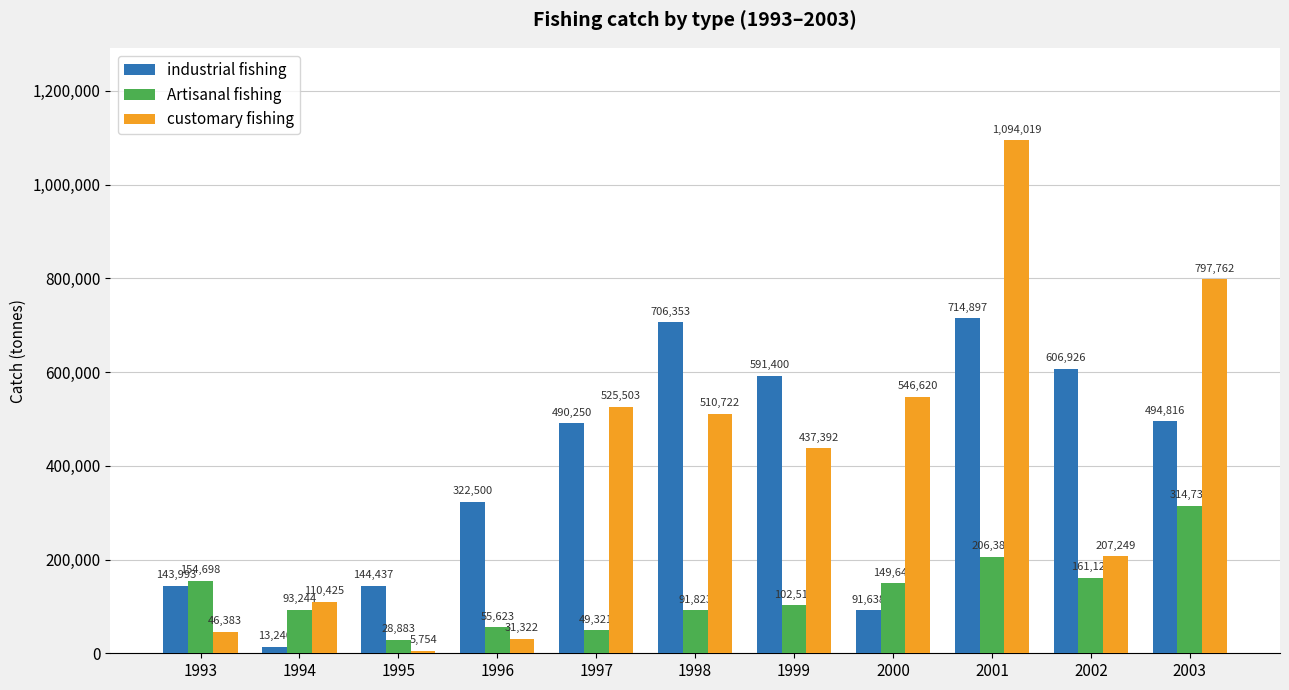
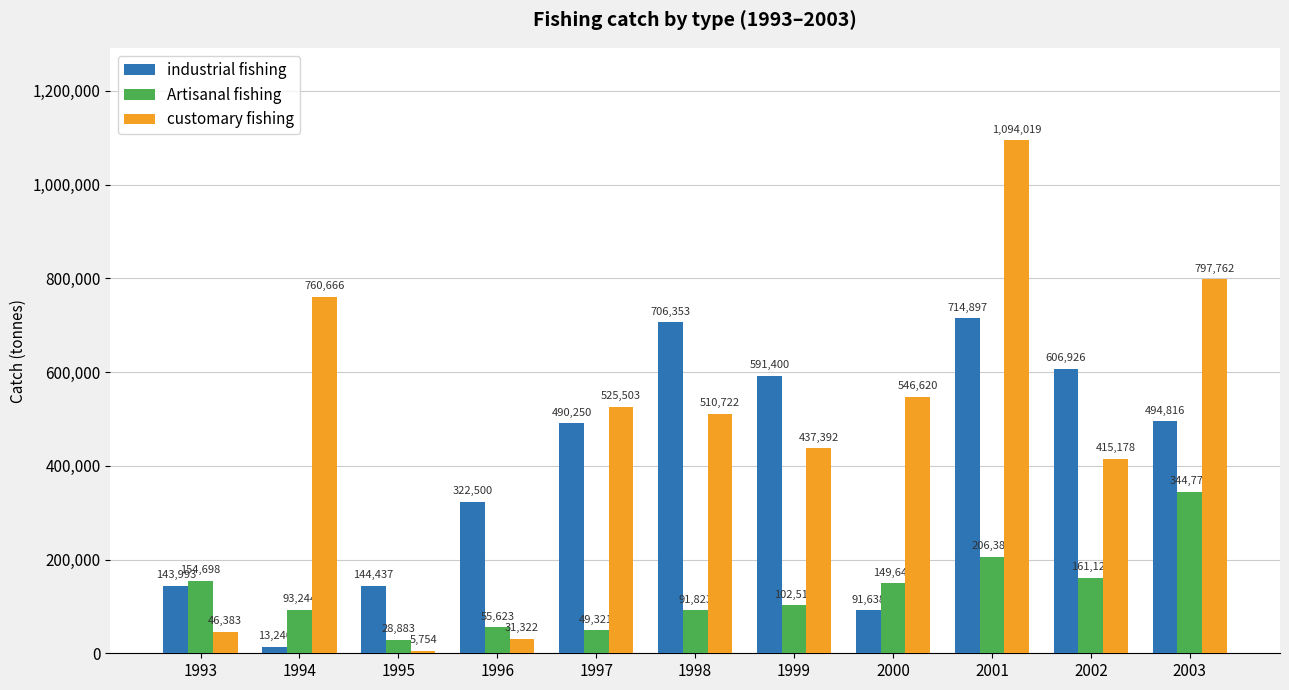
  {
    "industrial fishing": {
      "1994": "13,240",
      "1995": "144,437",
      "1996": "322,500",
      "1997": "490,250",
      "1998": "706,353",
      "1999": "591,400",
      "2000": "91,638",
      "2001": "714,897",
      "2002": "606,926",
      "2003": "494,816"
    },
    "Artisanal fishing": {
      "1994": "93,244",
      "1995": "28,883",
      "1996": "55,623",
      "1997": "49,321",
      "1998": "91,823",
      "1999": "102,519",
      "2000": "149,643",
      "2001": "206,388",
      "2002": "161,128",
-     "2003": "314,736"
+     "2003": "344,771"
    },
    "customary fishing": {
      "1993": "46,383",
-     "1994": "110,425",
+     "1994": "760,666",
      "1995": "5,754",
      "1996": "31,322",
      "1997": "525,503",
      "1998": "510,722",
      "1999": "437,392",
      "2000": "546,620",
      "2001": "1,094,019",
-     "2002": "207,249",
+     "2002": "415,178",
      "2003": "797,762"
    }
  }
